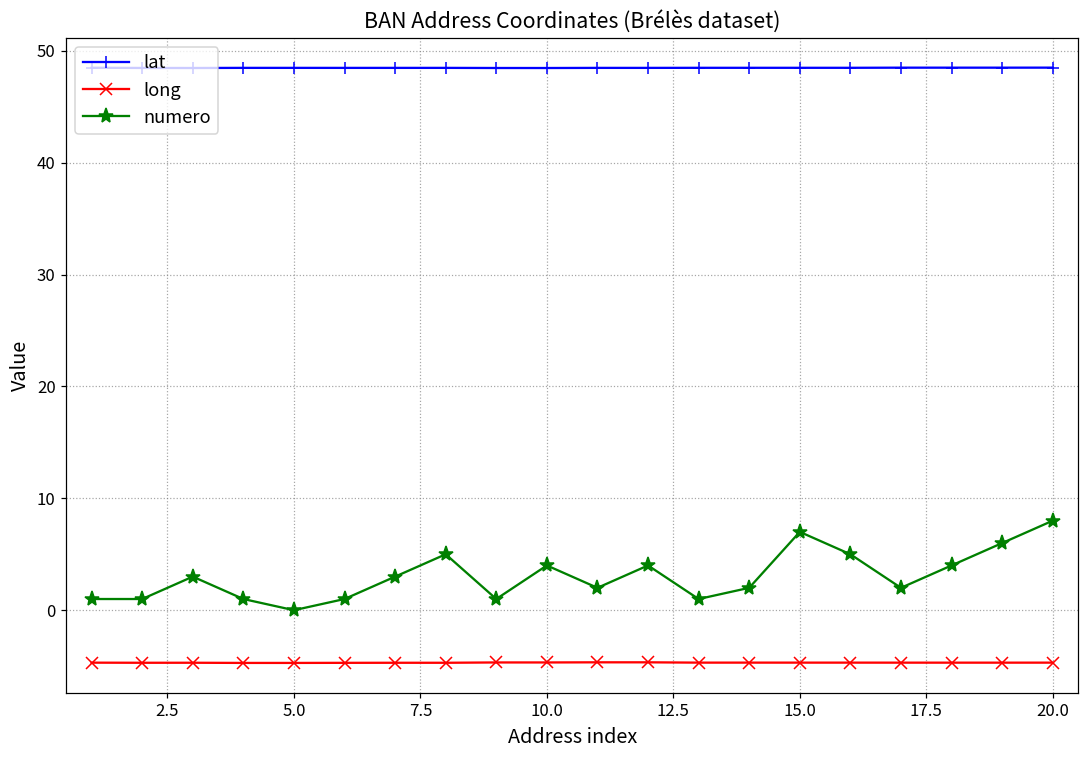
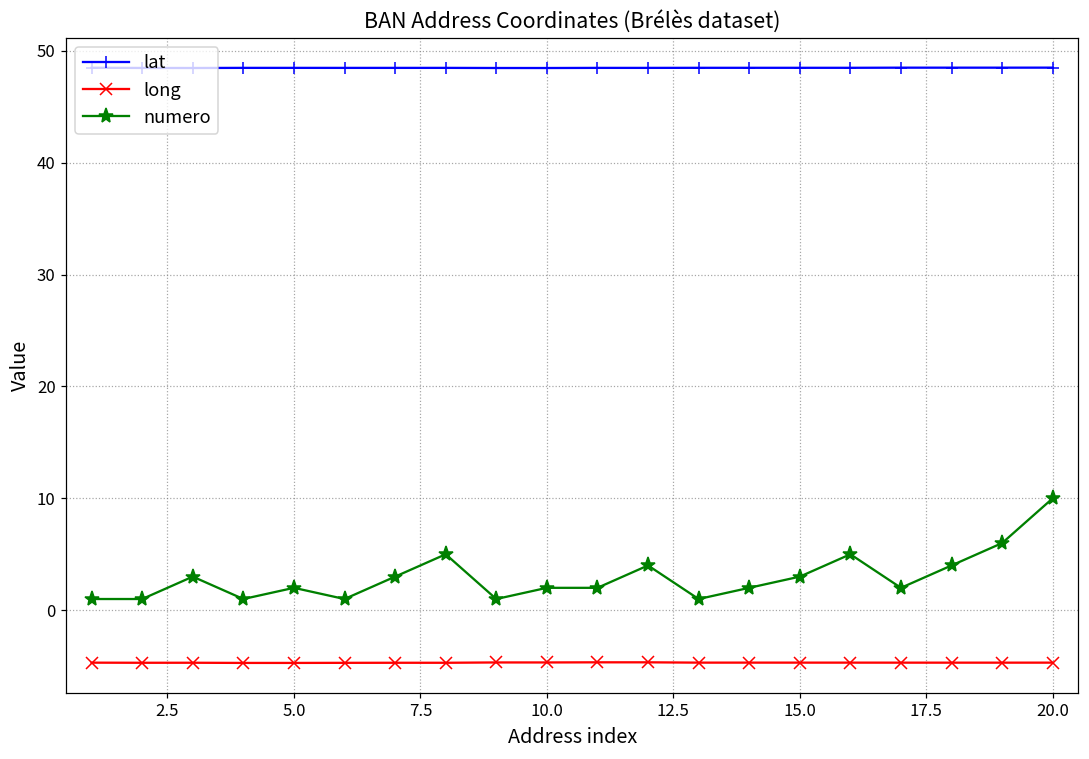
  {
    "lat": {
      "5.0": 48.5,
      "10.0": 48.5,
      "15.0": 48.5,
      "20.0": 48.5
    },
    "long": {
      "5.0": -4.7,
      "10.0": -4.7,
      "15.0": -4.7,
      "20.0": -4.7
    },
    "numero": {
-     "5.0": 0,
-     "10.0": 4,
-     "15.0": 7,
-     "20.0": 8
+     "5.0": 2,
+     "10.0": 2,
+     "15.0": 3,
+     "20.0": 10
    }
  }
